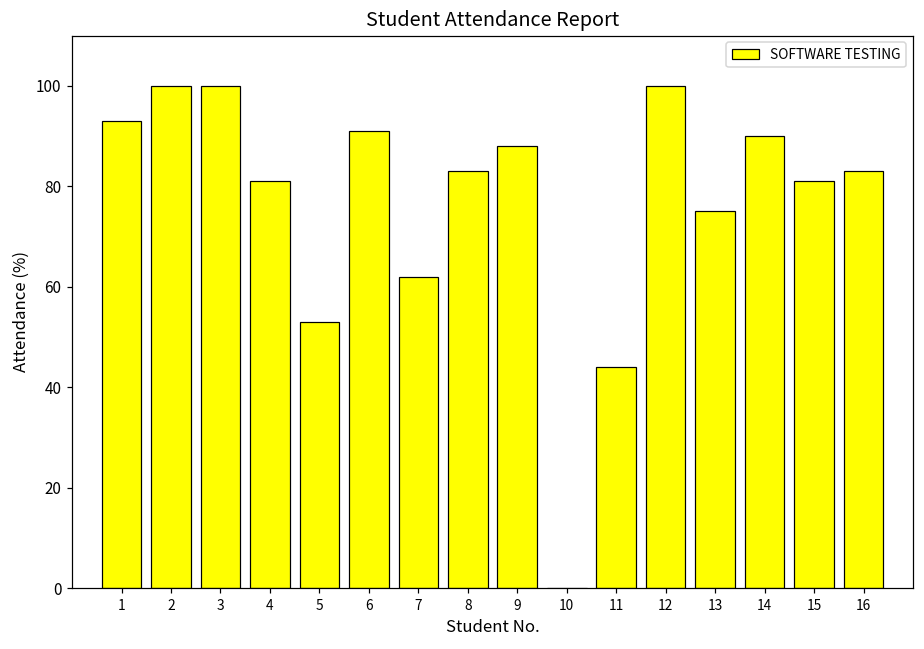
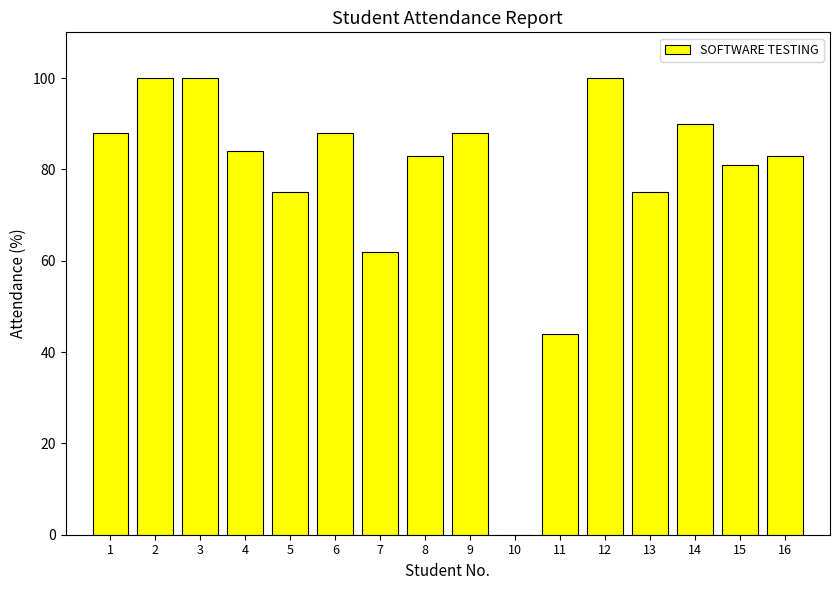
  {
-   "1": 93,
+   "1": 88,
    "2": 100,
    "3": 100,
-   "4": 81,
-   "5": 53,
-   "6": 91,
+   "4": 84,
+   "5": 75,
+   "6": 88,
    "7": 62,
    "8": 83,
    "9": 88,
    "10": 0,
    "11": 44,
    "12": 100,
    "13": 75,
    "14": 90,
    "15": 81,
    "16": 83
  }
